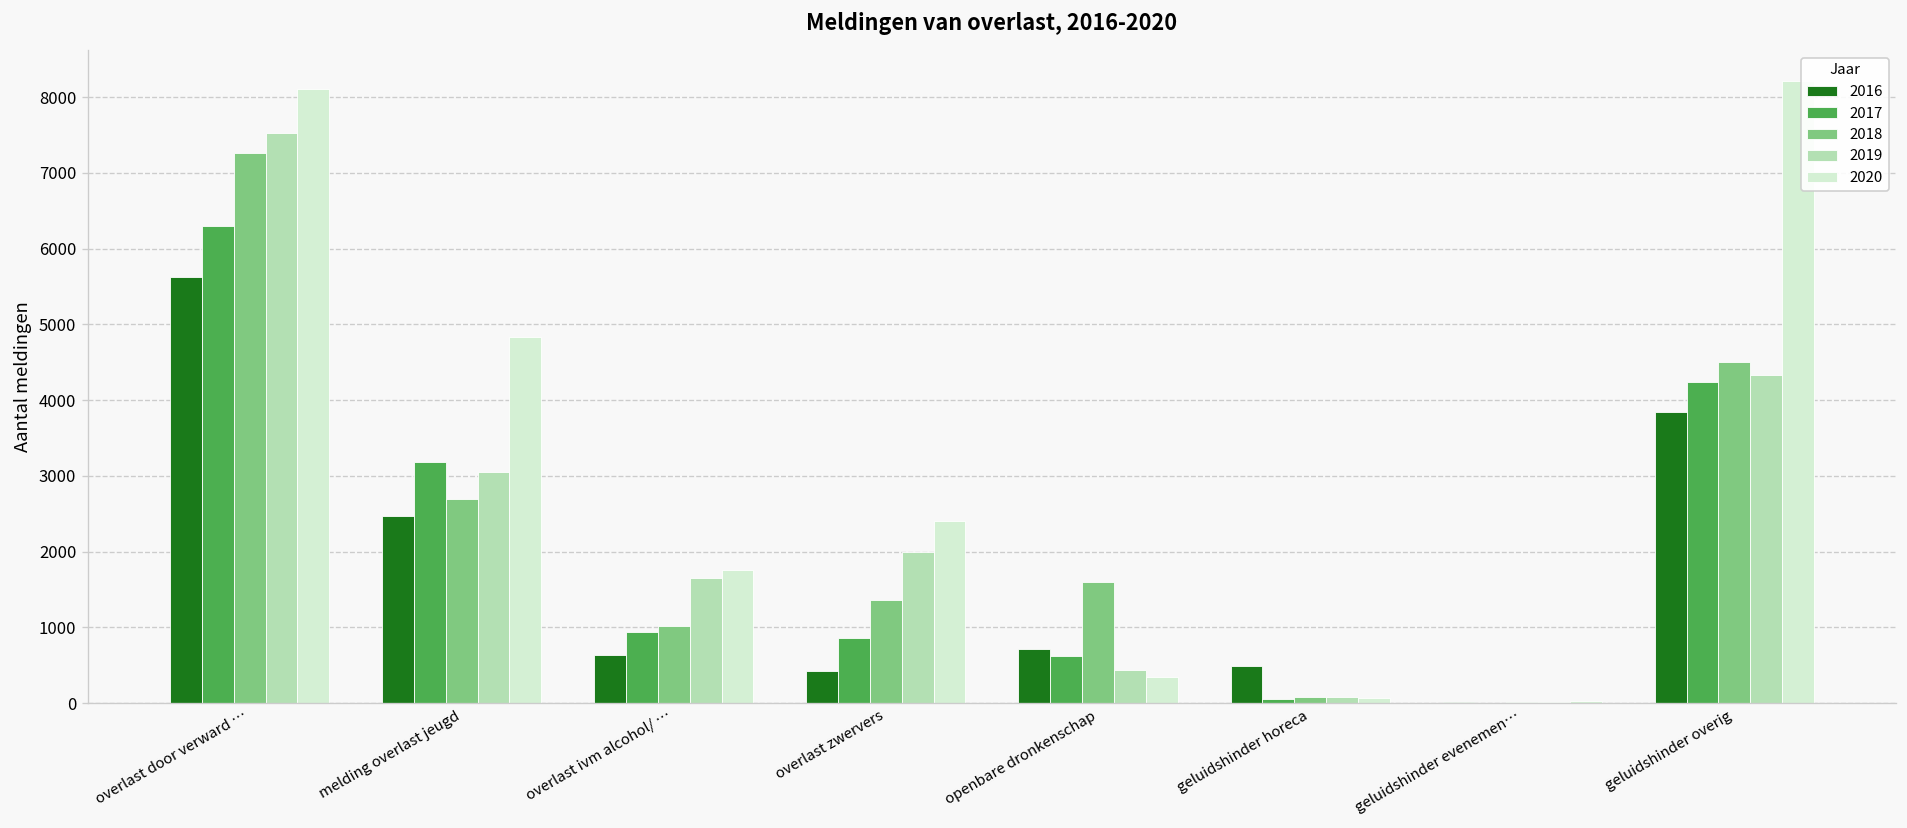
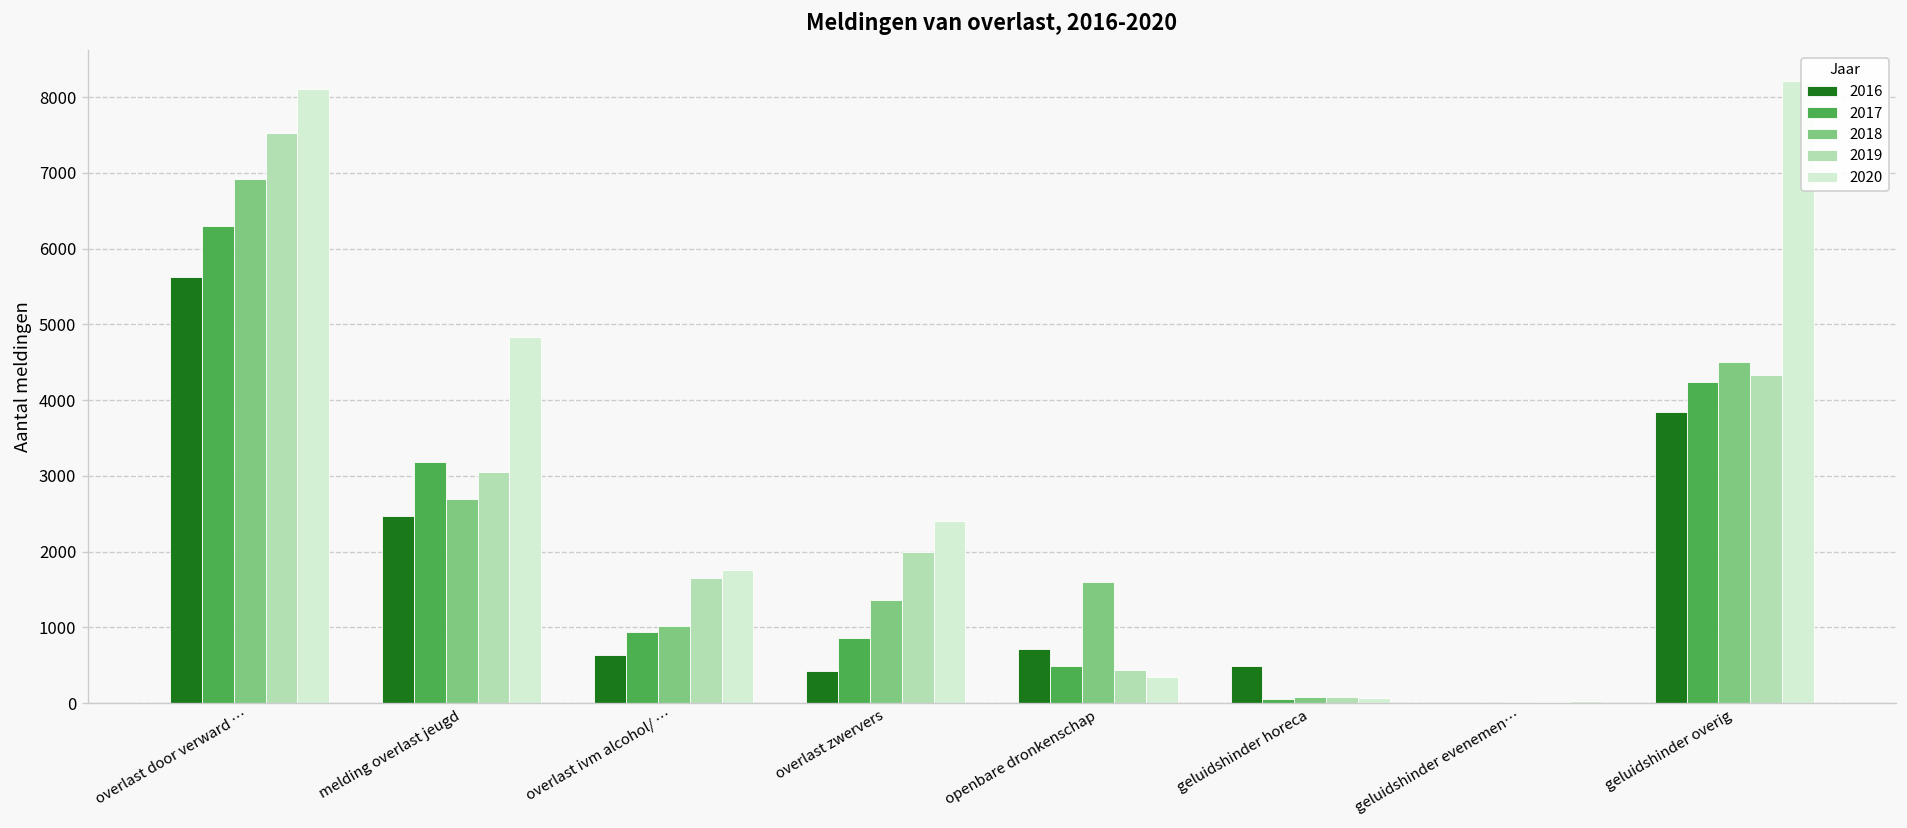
  {
    "2016": {
      "overlast door verward …": 5600,
      "melding overlast jeugd": 2500,
      "overlast ivm alcohol/ …": 600,
      "overlast zwervers": 400,
      "openbare dronkenschap": 700,
      "geluidshinder horeca": 500,
      "geluidshinder overig": 3800
    },
    "2017": {
      "overlast door verward …": 6300,
      "melding overlast jeugd": 3200,
      "overlast ivm alcohol/ …": 900,
      "overlast zwervers": 900,
-     "openbare dronkenschap": 600,
+     "openbare dronkenschap": 500,
      "geluidshinder horeca": 0,
      "geluidshinder overig": 4200
    },
    "2018": {
-     "overlast door verward …": 7300,
+     "overlast door verward …": 6900,
      "melding overlast jeugd": 2700,
      "overlast ivm alcohol/ …": 1000,
      "overlast zwervers": 1400,
      "openbare dronkenschap": 1600,
      "geluidshinder horeca": 100,
      "geluidshinder overig": 4500
    }
  }
